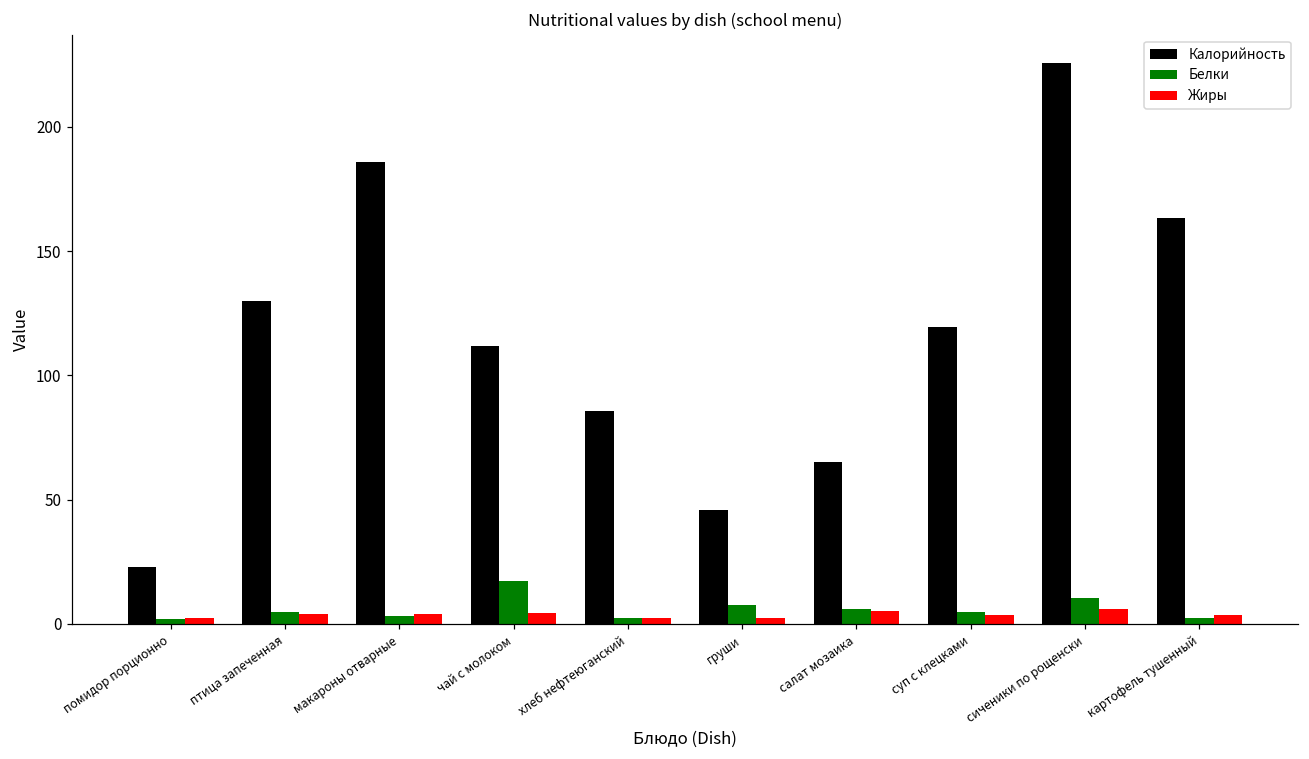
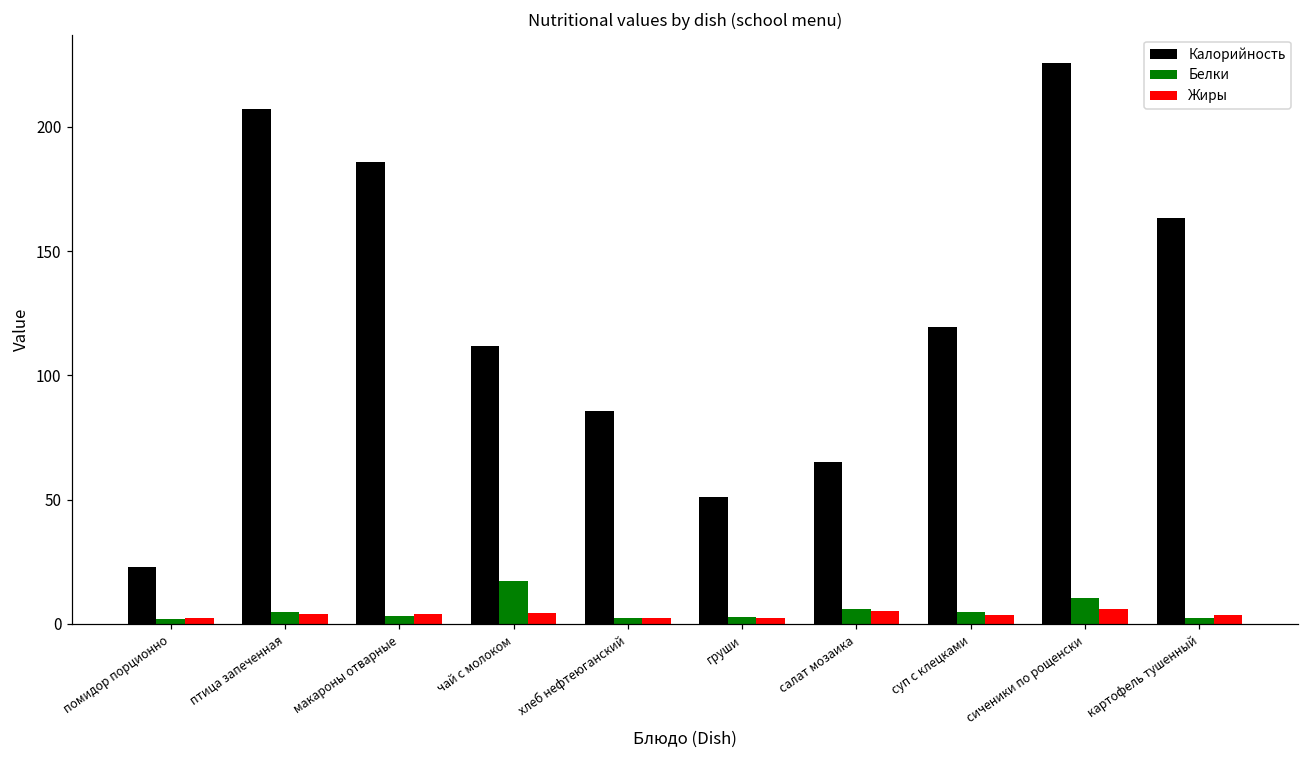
  {
    "Калорийность": {
      "помидор порционно": 23,
-     "птица запеченная": 130,
+     "птица запеченная": 207,
      "макароны отварные": 186,
      "чай с молоком": 112,
      "хлеб нефтеюганский": 86,
-     "груши": 46,
+     "груши": 51,
      "салат мозаика": 65,
      "суп с клецками": 119,
      "сиченики по рощенски": 226,
      "картофель тушенный": 164
    },
    "Белки": {
      "помидор порционно": 2,
      "птица запеченная": 5,
      "макароны отварные": 3,
      "чай с молоком": 17,
      "хлеб нефтеюганский": 3,
-     "груши": 8,
+     "груши": 3,
      "салат мозаика": 6,
      "суп с клецками": 5,
      "сиченики по рощенски": 11,
      "картофель тушенный": 3
    },
    "Жиры": {
      "помидор порционно": 2,
      "птица запеченная": 4,
      "макароны отварные": 4,
      "чай с молоком": 5,
      "хлеб нефтеюганский": 2,
      "груши": 2,
      "салат мозаика": 5,
      "суп с клецками": 3,
      "сиченики по рощенски": 6,
      "картофель тушенный": 4
    }
  }
